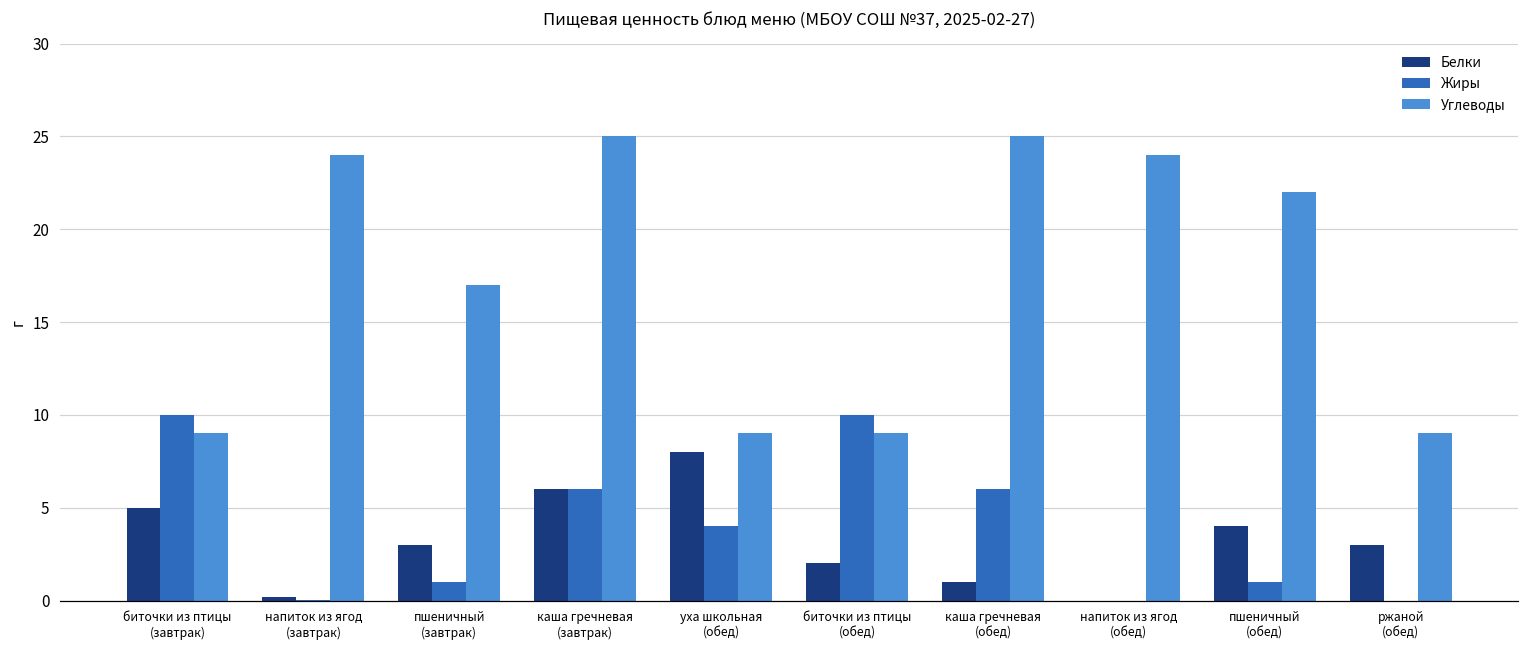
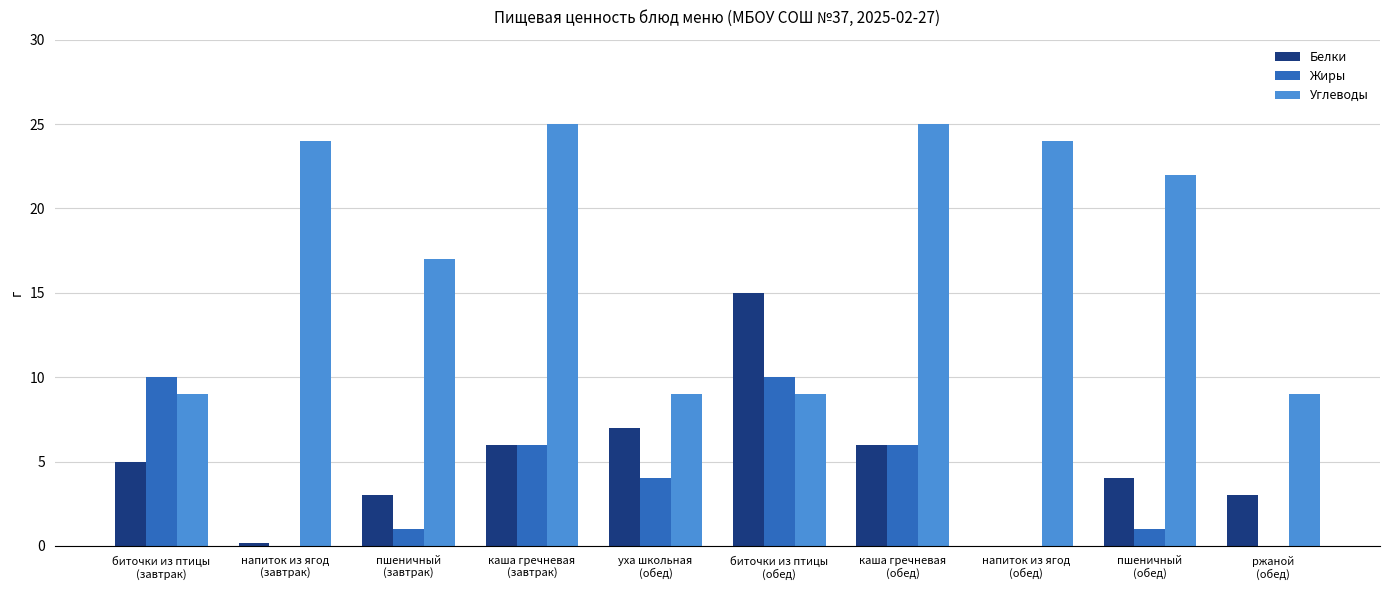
  {
    "Белки": {
      "биточки из птицы (завтрак)": 5,
      "напиток из ягод (завтрак)": 0.2,
      "пшеничный (завтрак)": 3,
      "каша гречневая (завтрак)": 6,
-     "уха школьная (обед)": 8,
-     "биточки из птицы (обед)": 2,
-     "каша гречневая (обед)": 1,
+     "уха школьная (обед)": 7,
+     "биточки из птицы (обед)": 15,
+     "каша гречневая (обед)": 6,
      "напиток из ягод (обед)": 0,
      "пшеничный (обед)": 4,
      "ржаной (обед)": 3
    }
  }
